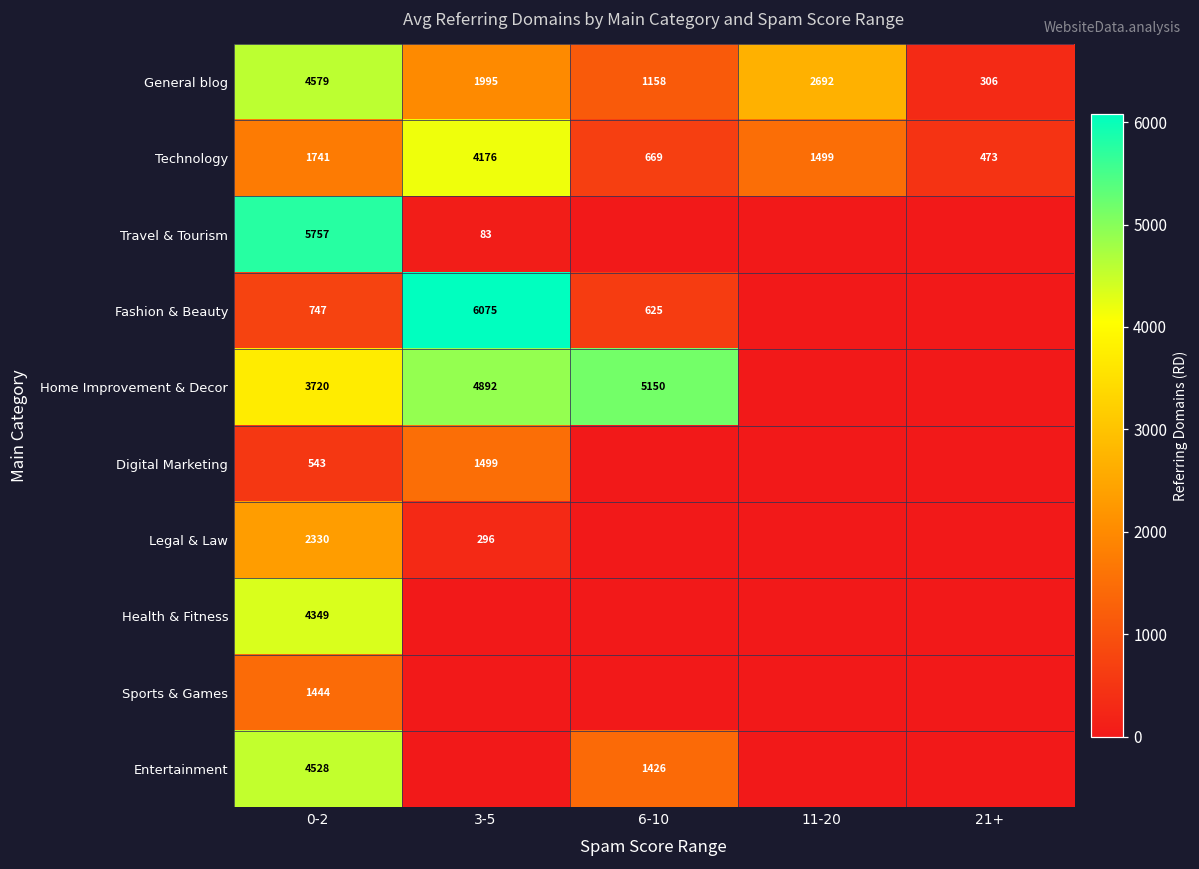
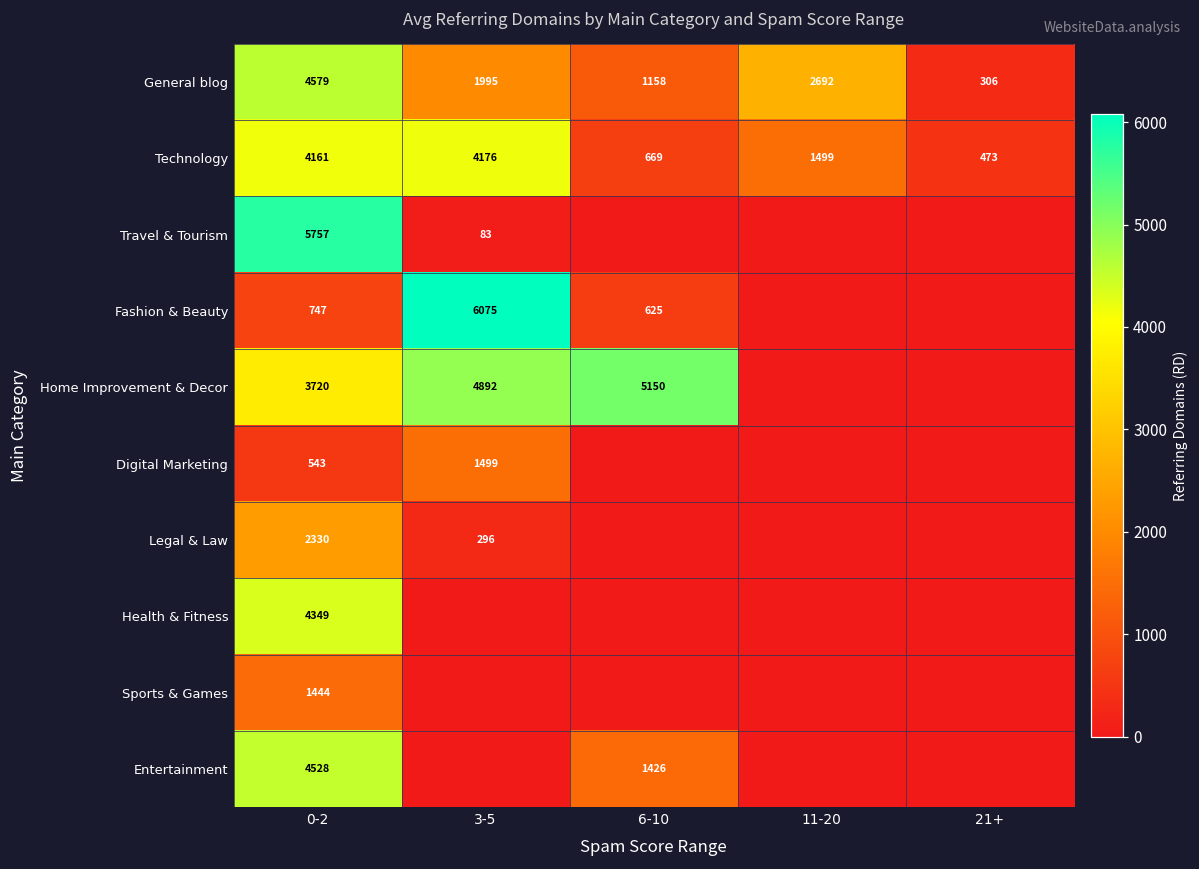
  {
    "General blog": {
      "0-2": 4579,
      "3-5": 1995,
      "6-10": 1158,
      "11-20": 2692,
      "21+": 306
    },
    "Technology": {
-     "0-2": 1741,
+     "0-2": 4161,
      "3-5": 4176,
      "6-10": 669,
      "11-20": 1499,
      "21+": 473
    },
    "Travel & Tourism": {
      "0-2": 5757,
      "3-5": 83
    },
    "Fashion & Beauty": {
      "0-2": 747,
      "3-5": 6075,
      "6-10": 625
    },
    "Home Improvement & Decor": {
      "0-2": 3720,
      "3-5": 4892,
      "6-10": 5150
    },
    "Digital Marketing": {
      "0-2": 543,
      "3-5": 1499
    },
    "Legal & Law": {
      "0-2": 2330,
      "3-5": 296
    },
    "Health & Fitness": {
      "0-2": 4349
    },
    "Sports & Games": {
      "0-2": 1444
    },
    "Entertainment": {
      "0-2": 4528,
      "6-10": 1426
    }
  }
